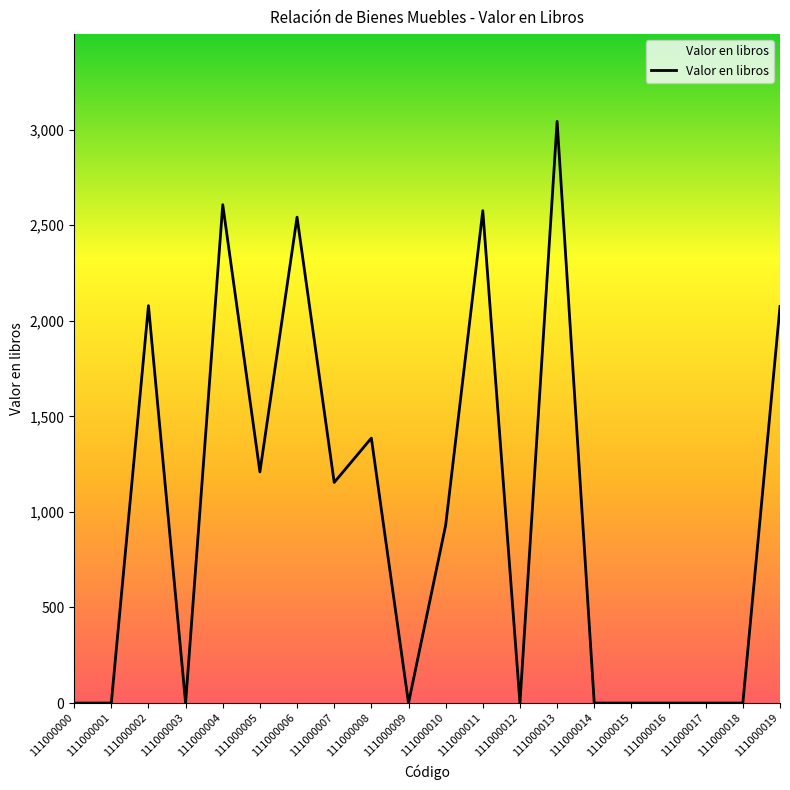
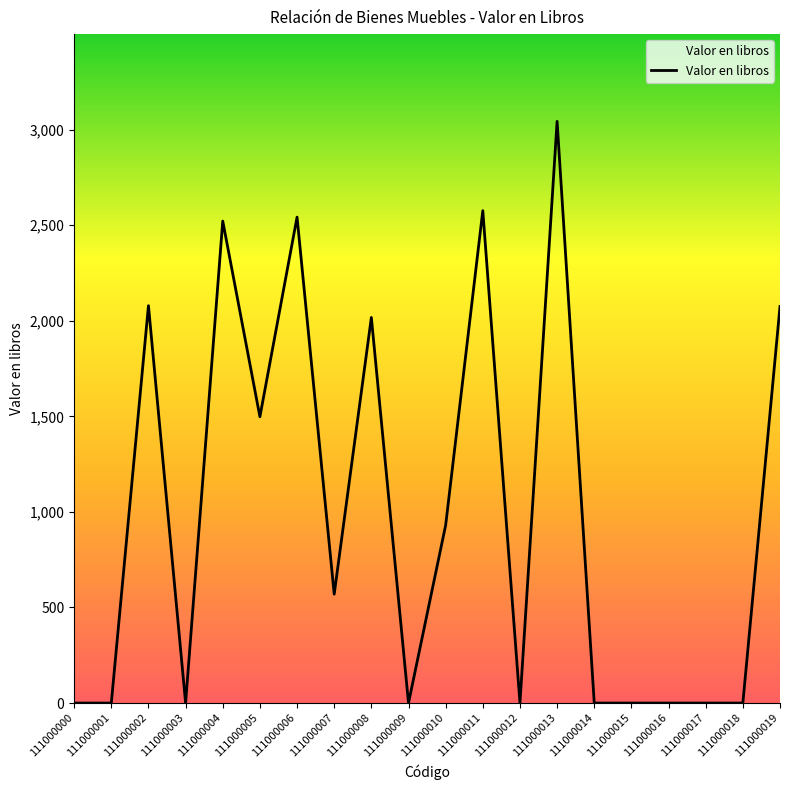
  {
    "111000000": "0",
    "111000001": "0",
    "111000002": "2,080",
    "111000003": "0",
-   "111000004": "2,610",
-   "111000005": "1,210",
+   "111000004": "2,520",
+   "111000005": "1,500",
    "111000006": "2,540",
-   "111000007": "1,150",
-   "111000008": "1,390",
+   "111000007": "570",
+   "111000008": "2,020",
    "111000009": "0",
    "111000010": "930",
    "111000011": "2,580",
    "111000012": "0",
    "111000013": "3,040",
    "111000014": "0",
    "111000015": "0",
    "111000016": "0",
    "111000017": "0",
    "111000018": "0",
    "111000019": "2,080"
  }
